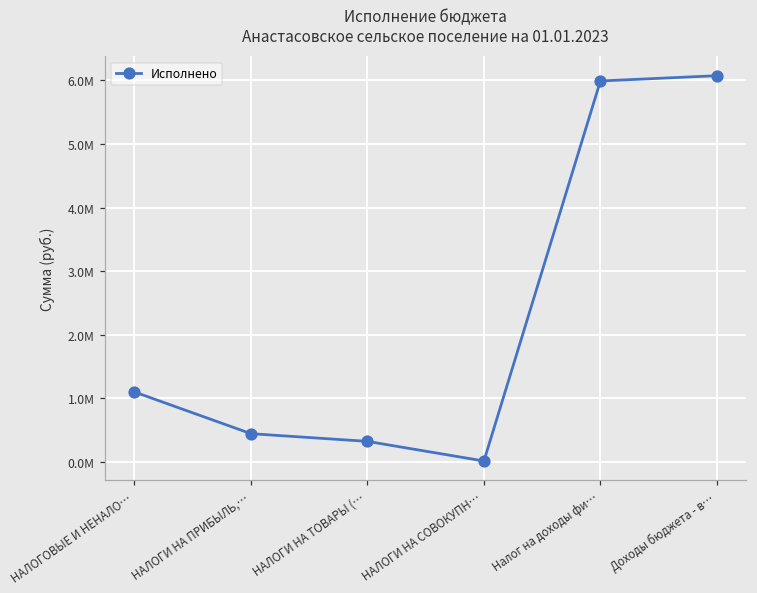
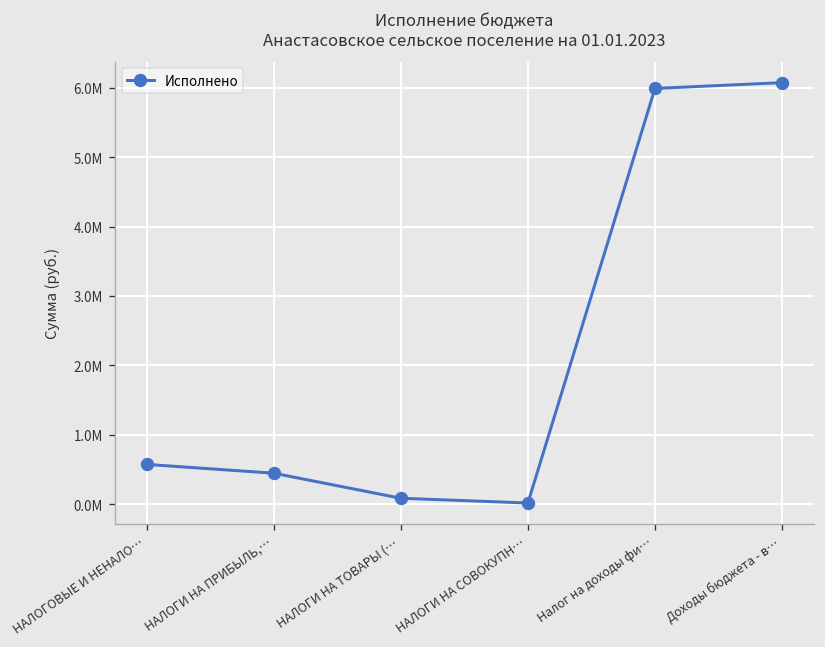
  {
-   "НАЛОГОВЫЕ И НЕНАЛО…": 1100000,
+   "НАЛОГОВЫЕ И НЕНАЛО…": 600000,
    "НАЛОГИ НА ПРИБЫЛЬ,…": 400000,
-   "НАЛОГИ НА ТОВАРЫ (…": 300000,
+   "НАЛОГИ НА ТОВАРЫ (…": 100000,
    "НАЛОГИ НА СОВОКУПН…": 0,
    "Налог на доходы фи…": 6000000,
    "Доходы бюджета - в…": 6100000
  }
